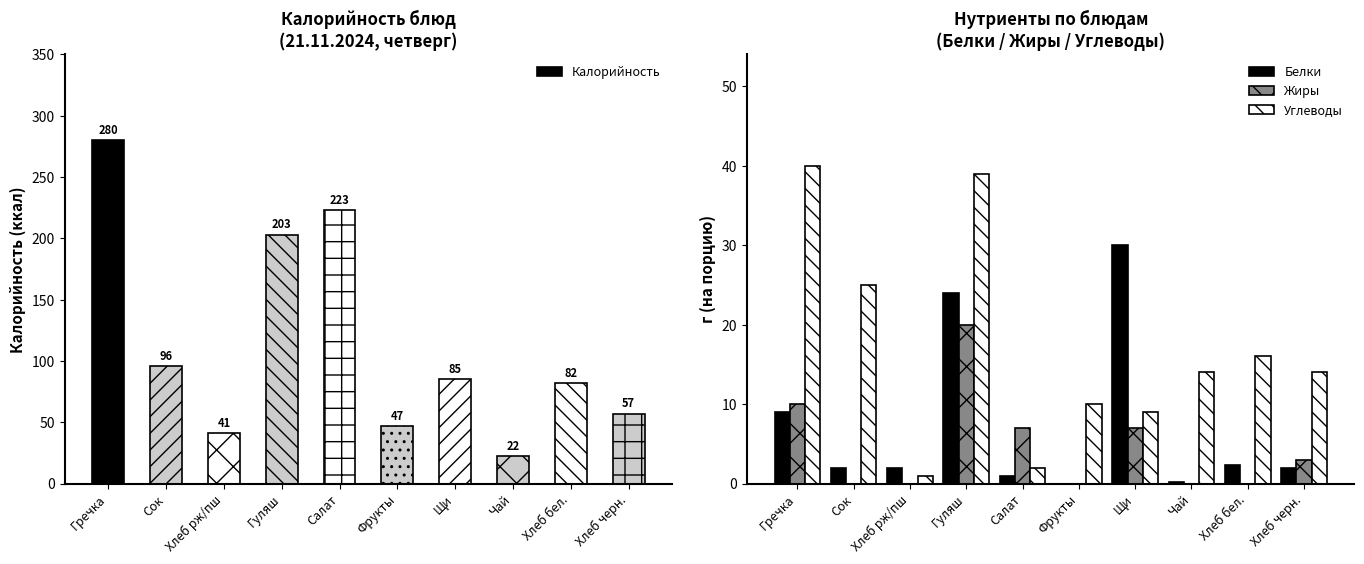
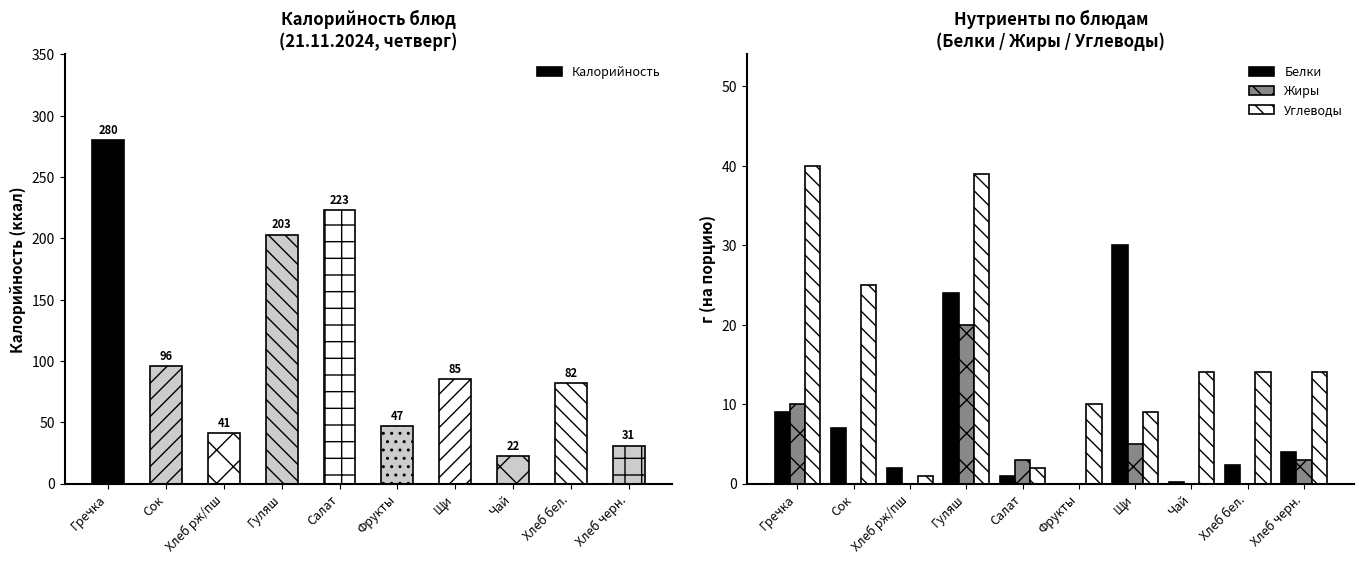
  {
    "Калорийность блюд (21.11.2024, четверг)": {
      "Гречка": 280,
      "Сок": 96,
      "Хлеб рж/пш": 41,
      "Гуляш": 203,
      "Салат": 223,
      "Фрукты": 47,
      "Щи": 85,
      "Чай": 22,
      "Хлеб бел.": 82,
-     "Хлеб черн.": 57
+     "Хлеб черн.": 31
    },
    "Нутриенты по блюдам (Белки / Жиры / Углеводы)": {
      "Белки": {
        "Гречка": 9,
-       "Сок": 2,
+       "Сок": 7,
        "Хлеб рж/пш": 2,
        "Гуляш": 24,
        "Салат": 1,
        "Фрукты": 0,
        "Щи": 30,
        "Хлеб бел.": 2,
-       "Хлеб черн.": 2
+       "Хлеб черн.": 4
      },
      "Жиры": {
        "Гречка": 10,
        "Сок": 0,
        "Хлеб рж/пш": 0,
        "Гуляш": 20,
-       "Салат": 7,
+       "Салат": 3,
        "Фрукты": 0,
-       "Щи": 7,
+       "Щи": 5,
        "Чай": 0,
        "Хлеб бел.": 0,
        "Хлеб черн.": 3
      },
      "Углеводы": {
        "Гречка": 40,
        "Сок": 25,
        "Хлеб рж/пш": 1,
        "Гуляш": 39,
        "Салат": 2,
        "Фрукты": 10,
        "Щи": 9,
        "Чай": 14,
-       "Хлеб бел.": 16,
+       "Хлеб бел.": 14,
        "Хлеб черн.": 14
      }
    }
  }
